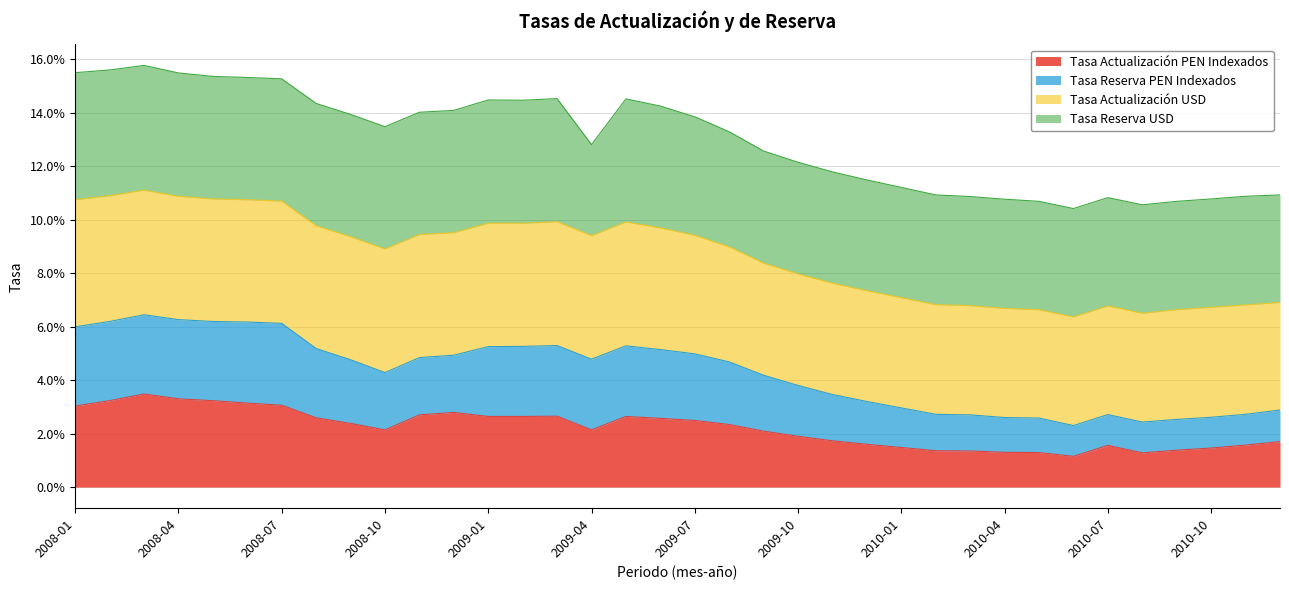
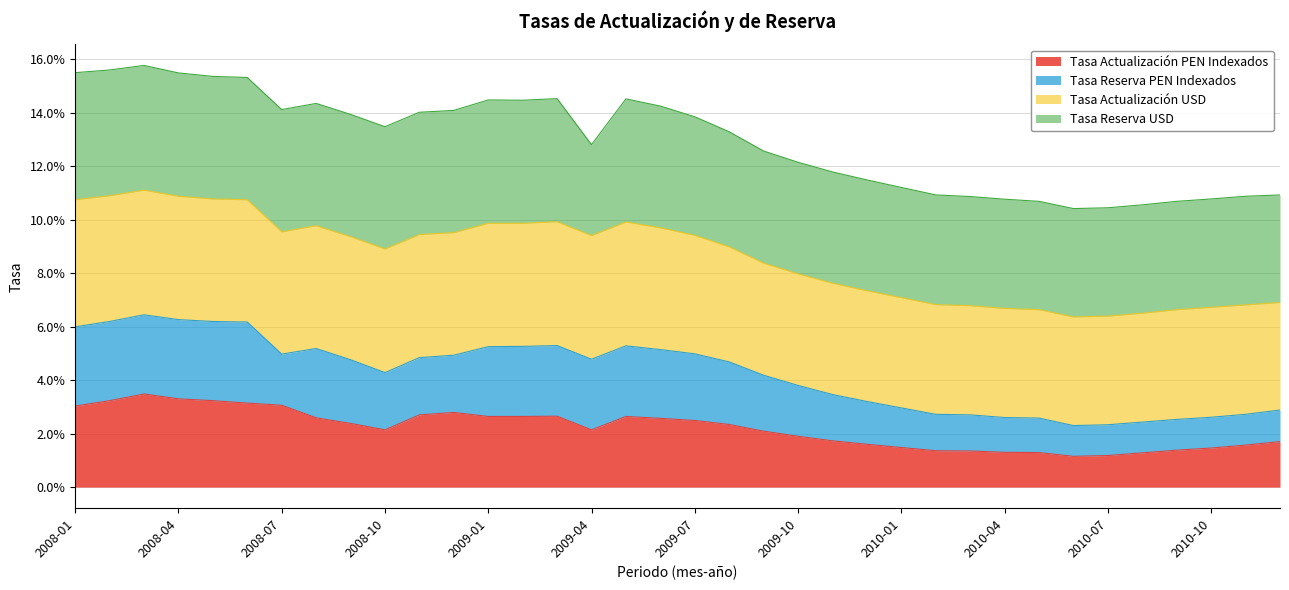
  {
    "Tasa Actualización PEN Indexados": {
      "2008-01": "3.0%",
      "2008-04": "3.3%",
      "2008-07": "3.1%",
      "2008-10": "2.1%",
      "2009-01": "2.6%",
      "2009-04": "2.1%",
      "2009-07": "2.5%",
      "2009-10": "1.9%",
      "2010-01": "1.5%",
      "2010-04": "1.3%",
-     "2010-07": "1.6%",
+     "2010-07": "1.2%",
      "2010-10": "1.5%"
    },
    "Tasa Reserva PEN Indexados": {
      "2008-01": "3.0%",
      "2008-04": "3.0%",
-     "2008-07": "3.1%",
+     "2008-07": "1.9%",
      "2008-10": "2.1%",
      "2009-01": "2.6%",
      "2009-04": "2.6%",
      "2009-07": "2.5%",
      "2009-10": "1.9%",
      "2010-01": "1.5%",
      "2010-04": "1.3%",
      "2010-07": "1.2%",
      "2010-10": "1.2%"
    },
    "Tasa Actualización USD": {
      "2008-01": "4.7%",
      "2008-04": "4.6%",
      "2008-07": "4.6%",
      "2008-10": "4.6%",
      "2009-01": "4.6%",
      "2009-04": "4.6%",
      "2009-07": "4.4%",
      "2009-10": "4.2%",
      "2010-01": "4.1%",
      "2010-04": "4.1%",
      "2010-07": "4.1%",
      "2010-10": "4.1%"
    },
    "Tasa Reserva USD": {
      "2008-01": "4.7%",
      "2008-04": "4.6%",
      "2008-07": "4.6%",
      "2008-10": "4.6%",
      "2009-01": "4.6%",
      "2009-04": "3.4%",
      "2009-07": "4.4%",
      "2009-10": "4.2%",
      "2010-01": "4.1%",
      "2010-04": "4.1%",
      "2010-07": "4.1%",
      "2010-10": "4.1%"
    }
  }
